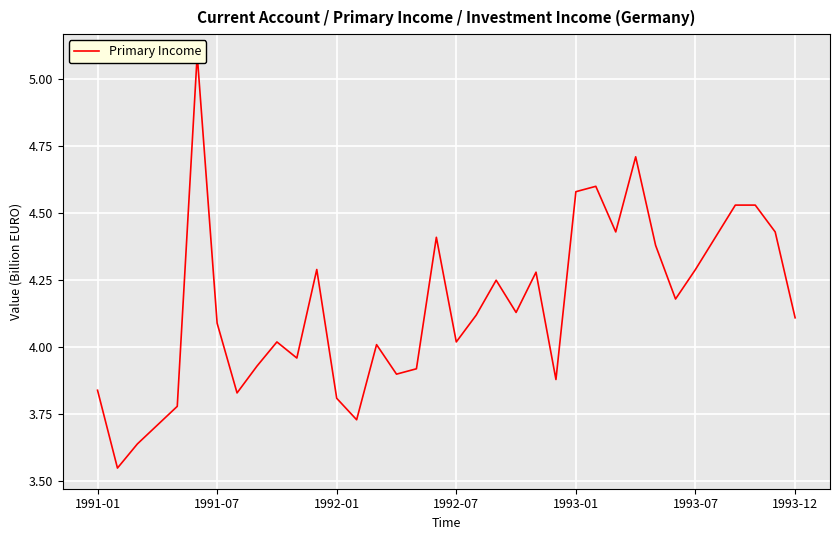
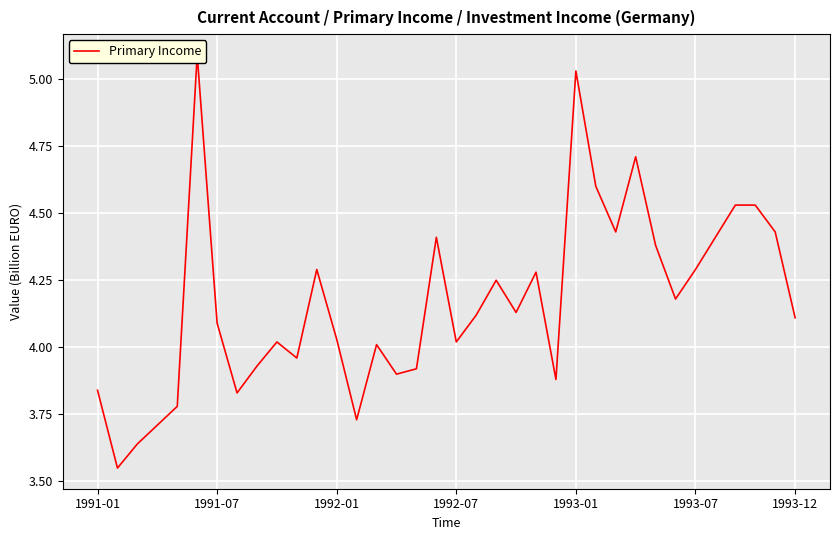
  {
    "1991-01": 3.84,
    "1991-07": 4.09,
-   "1992-01": 3.81,
+   "1992-01": 4.03,
    "1992-07": 4.02,
-   "1993-01": 4.58,
+   "1993-01": 5.03,
    "1993-07": 4.29,
    "1993-12": 4.11
  }
